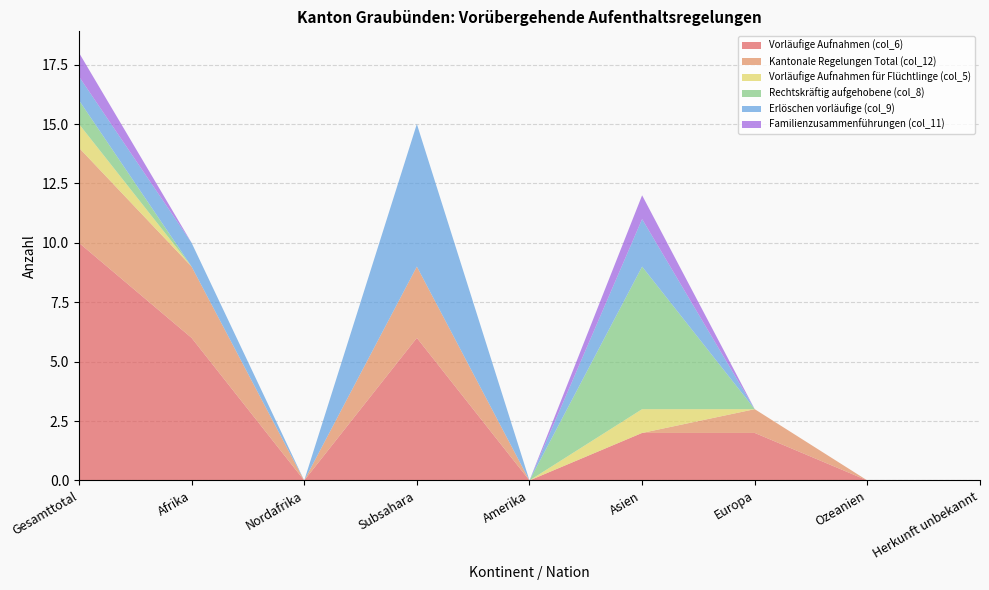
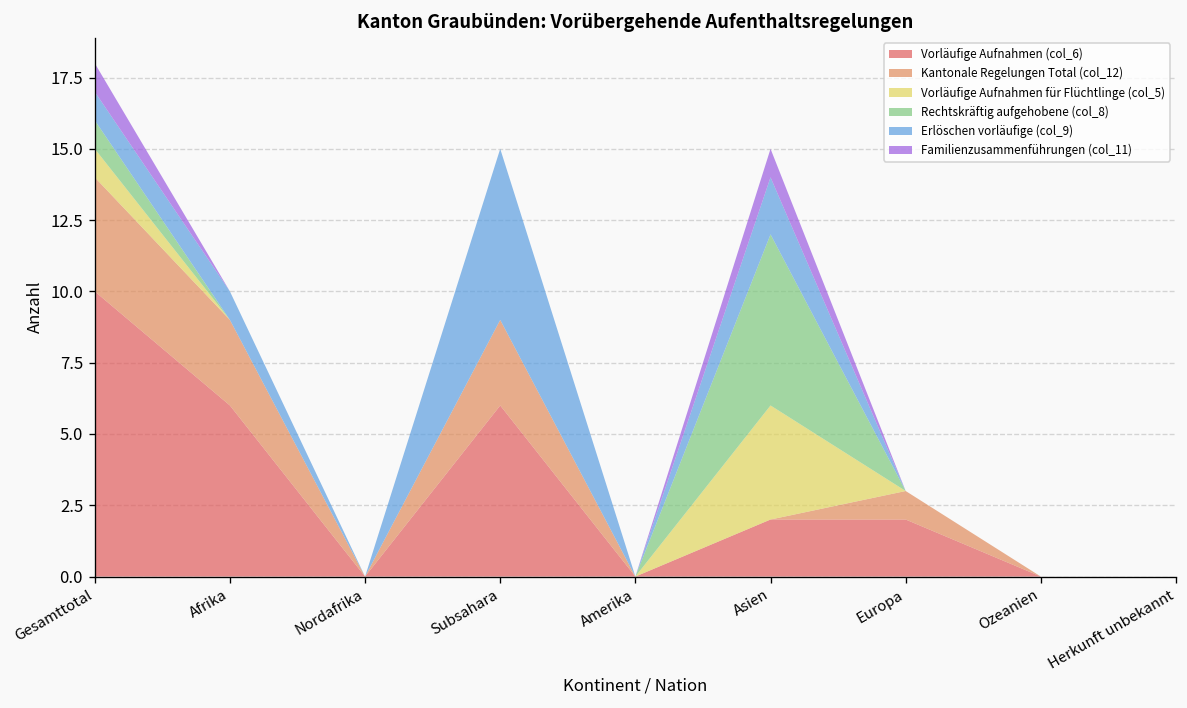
  {
    "Vorläufige Aufnahmen für Flüchtlinge (col_5)": {
      "Gesamttotal": 1,
-     "Asien": 1
+     "Asien": 4
    },
    "Rechtskräftig aufgehobene (col_8)": {
      "Gesamttotal": 1,
      "Asien": 6
    },
    "Erlöschen vorläufige (col_9)": {
      "Gesamttotal": 1,
      "Asien": 2
    },
    "Familienzusammenführungen (col_11)": {
      "Gesamttotal": 1,
      "Asien": 1
    }
  }
